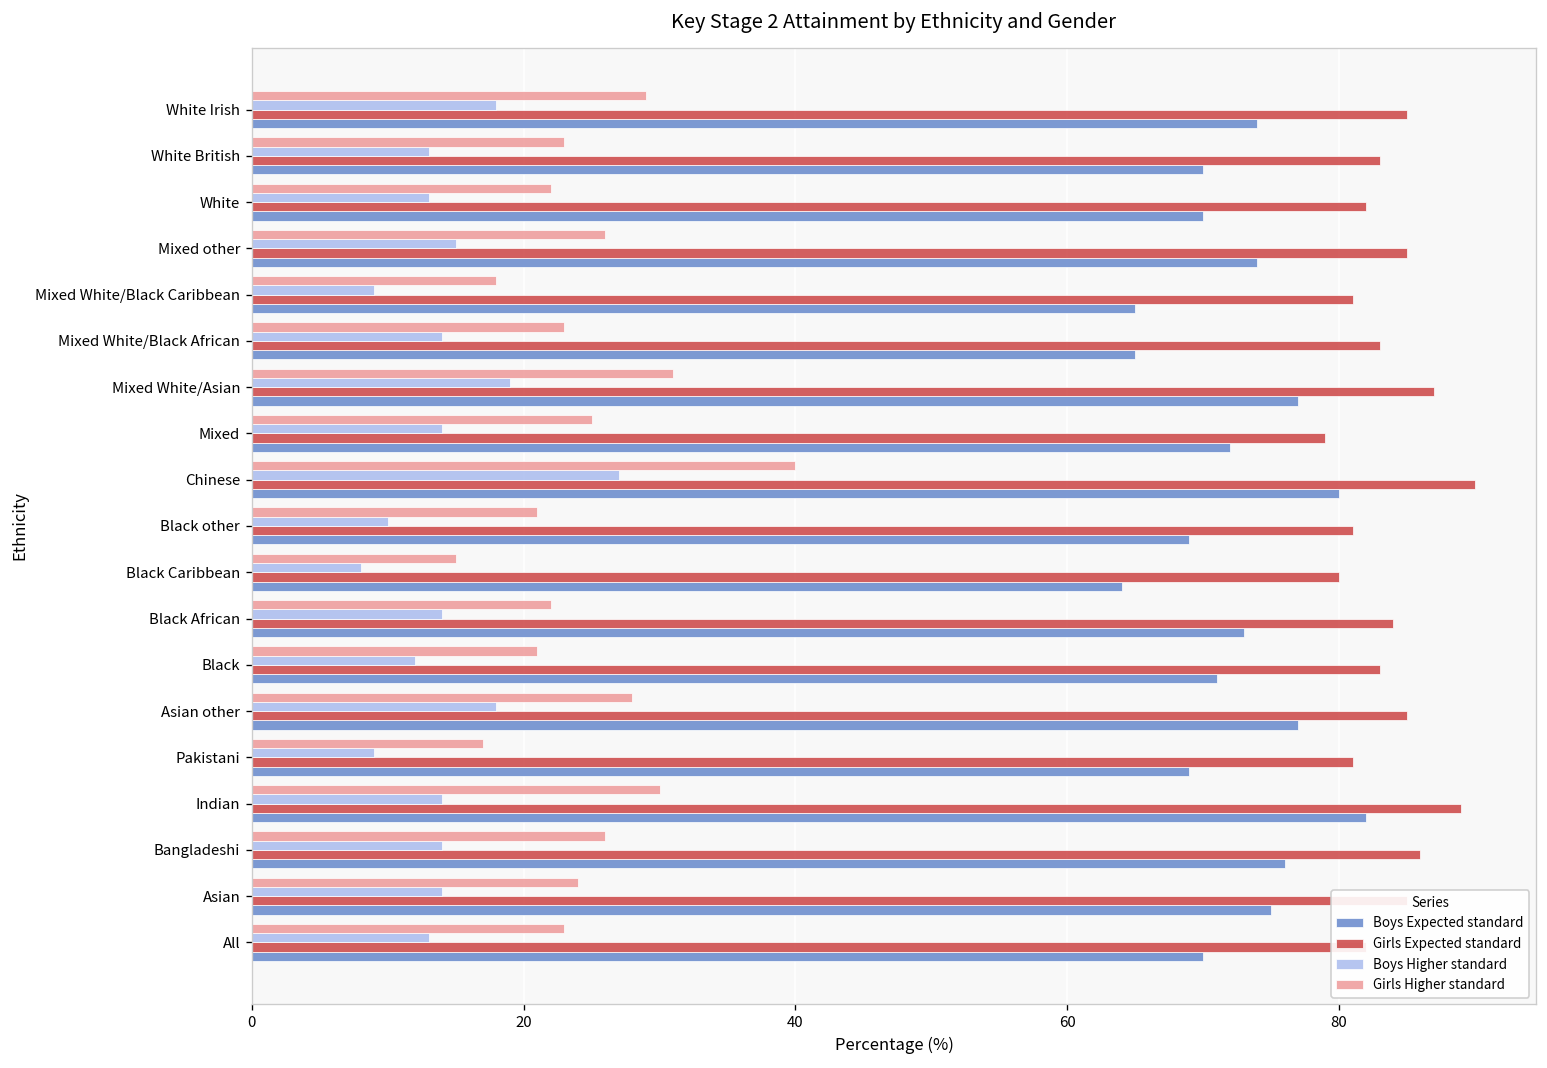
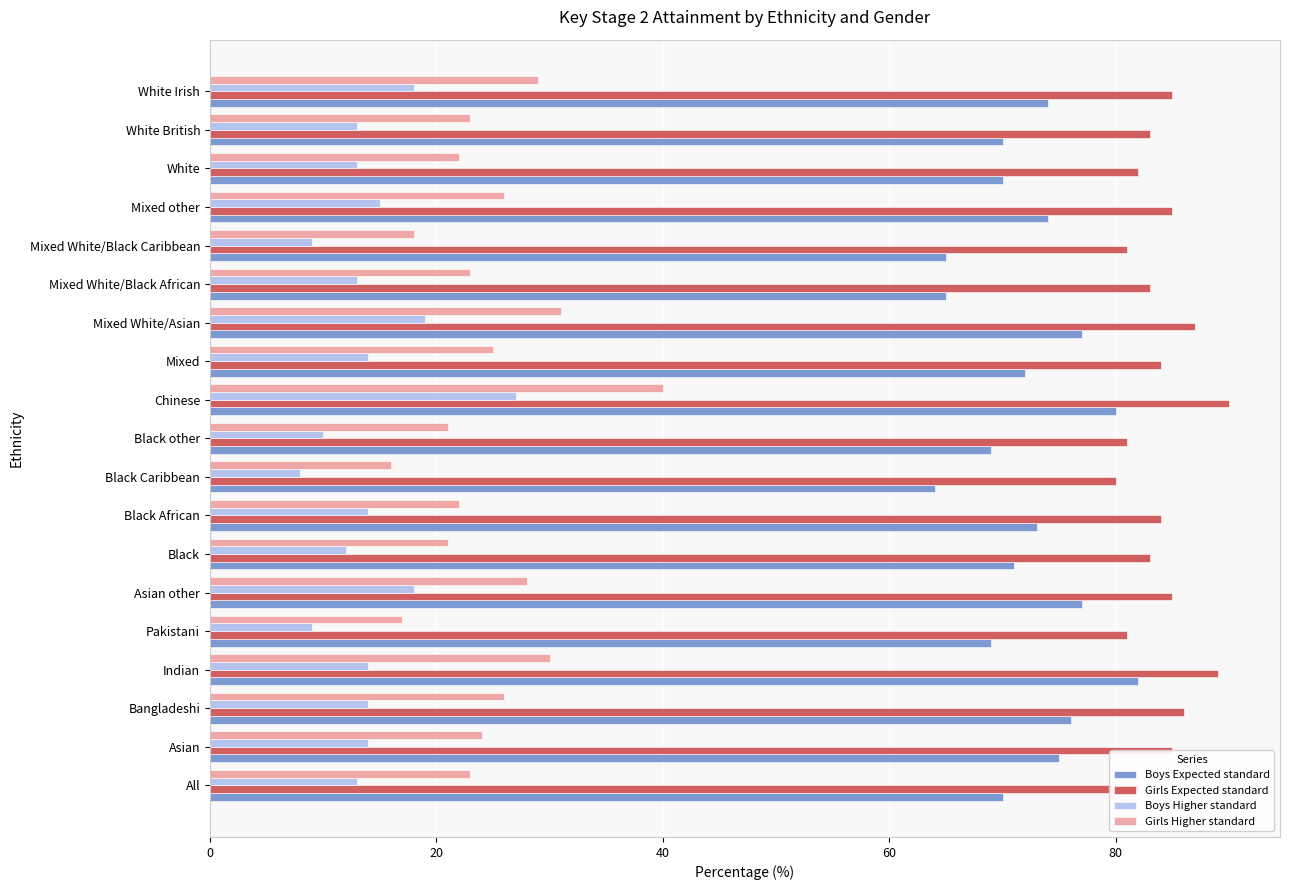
  {
    "Boys Expected standard": {
      "White Irish": 74,
      "White British": 70,
      "White": 70,
      "Mixed other": 74,
      "Mixed White/Black Caribbean": 65,
      "Mixed White/Black African": 65,
      "Mixed White/Asian": 77,
      "Mixed": 72,
      "Chinese": 80,
      "Black other": 69,
      "Black Caribbean": 64,
      "Black African": 73,
      "Black": 71,
      "Asian other": 77,
      "Pakistani": 69,
      "Indian": 82,
      "Bangladeshi": 76,
      "Asian": 75,
      "All": 70
    },
    "Girls Expected standard": {
      "White Irish": 85,
      "White British": 83,
      "White": 82,
      "Mixed other": 85,
      "Mixed White/Black Caribbean": 81,
      "Mixed White/Black African": 83,
      "Mixed White/Asian": 87,
-     "Mixed": 79,
+     "Mixed": 84,
      "Chinese": 90,
      "Black other": 81,
      "Black Caribbean": 80,
      "Black African": 84,
      "Black": 83,
      "Asian other": 85,
      "Pakistani": 81,
      "Indian": 89,
      "Bangladeshi": 86
    },
    "Boys Higher standard": {
      "White Irish": 18,
      "White British": 13,
      "White": 13,
      "Mixed other": 15,
      "Mixed White/Black Caribbean": 9,
-     "Mixed White/Black African": 14,
+     "Mixed White/Black African": 13,
      "Mixed White/Asian": 19,
      "Mixed": 14,
      "Chinese": 27,
      "Black other": 10,
      "Black Caribbean": 8,
      "Black African": 14,
      "Black": 12,
      "Asian other": 18,
      "Pakistani": 9,
      "Indian": 14,
      "Bangladeshi": 14,
      "Asian": 14,
      "All": 13
    },
    "Girls Higher standard": {
      "White Irish": 29,
      "White British": 23,
      "White": 22,
      "Mixed other": 26,
      "Mixed White/Black Caribbean": 18,
      "Mixed White/Black African": 23,
      "Mixed White/Asian": 31,
      "Mixed": 25,
      "Chinese": 40,
      "Black other": 21,
-     "Black Caribbean": 15,
+     "Black Caribbean": 16,
      "Black African": 22,
      "Black": 21,
      "Asian other": 28,
      "Pakistani": 17,
      "Indian": 30,
      "Bangladeshi": 26,
      "Asian": 24,
      "All": 23
    }
  }
